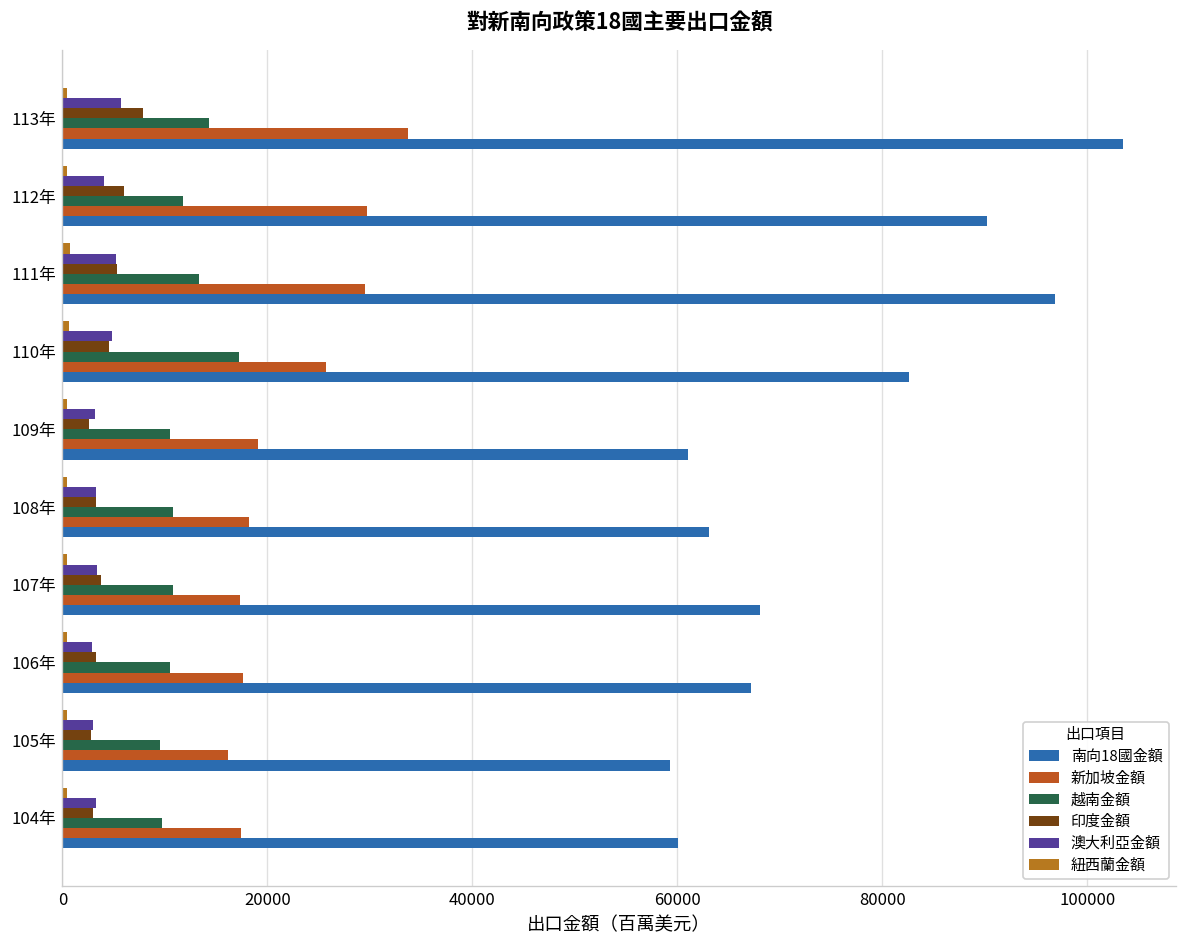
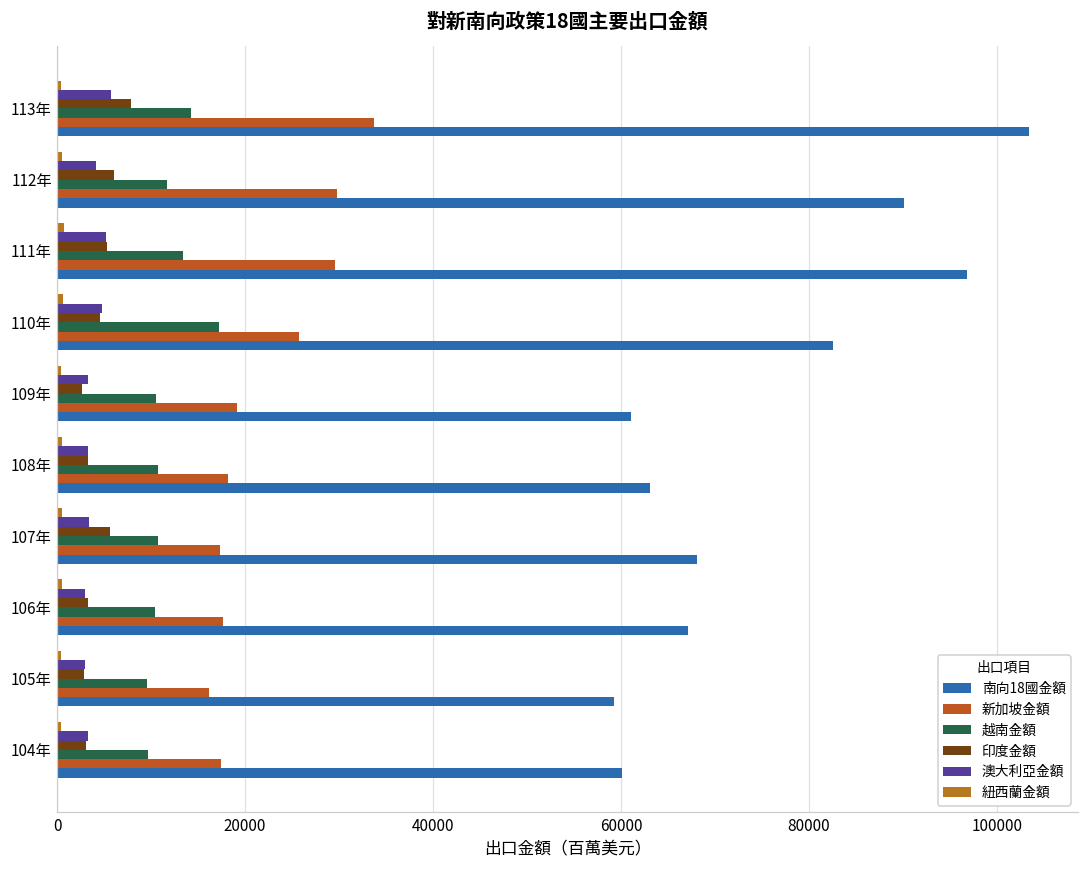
  {
    "南向18國金額": {
      "113年": 103000,
      "112年": 90000,
      "111年": 97000,
      "110年": 83000,
      "109年": 61000,
      "108年": 63000,
      "107年": 68000,
      "106年": 67000,
      "105年": 59000,
      "104年": 60000
    },
    "越南金額": {
      "113年": 14000,
      "112年": 12000,
      "111年": 13000,
      "110年": 17000,
      "109年": 11000,
      "108年": 11000,
      "107年": 11000,
      "106年": 10000,
      "105年": 10000,
      "104年": 10000
    },
    "印度金額": {
      "113年": 8000,
      "112年": 6000,
      "111年": 5000,
      "110年": 5000,
      "109年": 3000,
      "108年": 3000,
-     "107年": 4000,
+     "107年": 6000,
      "106年": 3000,
      "105年": 3000,
      "104年": 3000
    },
    "澳大利亞金額": {
      "113年": 6000,
      "112年": 4000,
      "111年": 5000,
      "110年": 5000,
      "109年": 3000,
      "108年": 3000,
      "107年": 3000,
      "106年": 3000,
      "105年": 3000,
      "104年": 3000
    }
  }
